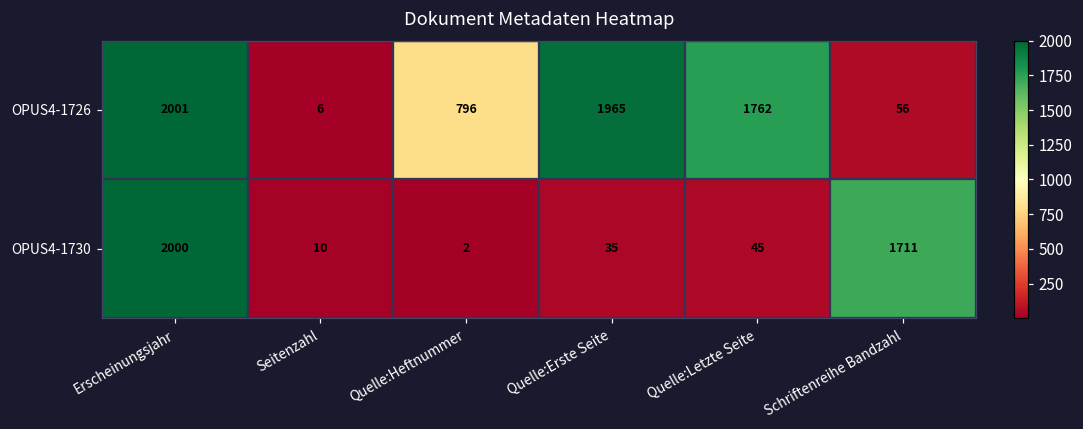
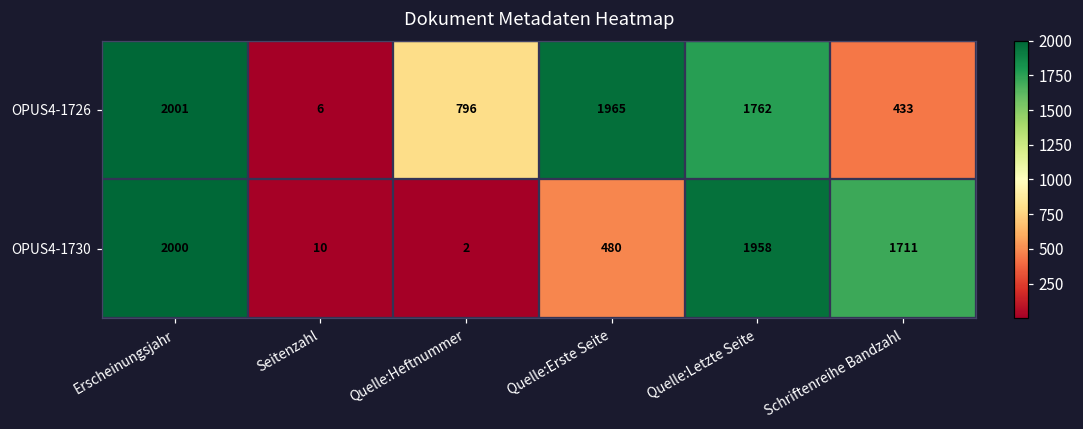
  {
    "OPUS4-1726": {
      "Erscheinungsjahr": 2001,
      "Seitenzahl": 6,
      "Quelle:Heftnummer": 796,
      "Quelle:Erste Seite": 1965,
      "Quelle:Letzte Seite": 1762,
-     "Schriftenreihe Bandzahl": 56
+     "Schriftenreihe Bandzahl": 433
    },
    "OPUS4-1730": {
      "Erscheinungsjahr": 2000,
      "Seitenzahl": 10,
      "Quelle:Heftnummer": 2,
-     "Quelle:Erste Seite": 35,
-     "Quelle:Letzte Seite": 45,
+     "Quelle:Erste Seite": 480,
+     "Quelle:Letzte Seite": 1958,
      "Schriftenreihe Bandzahl": 1711
    }
  }
